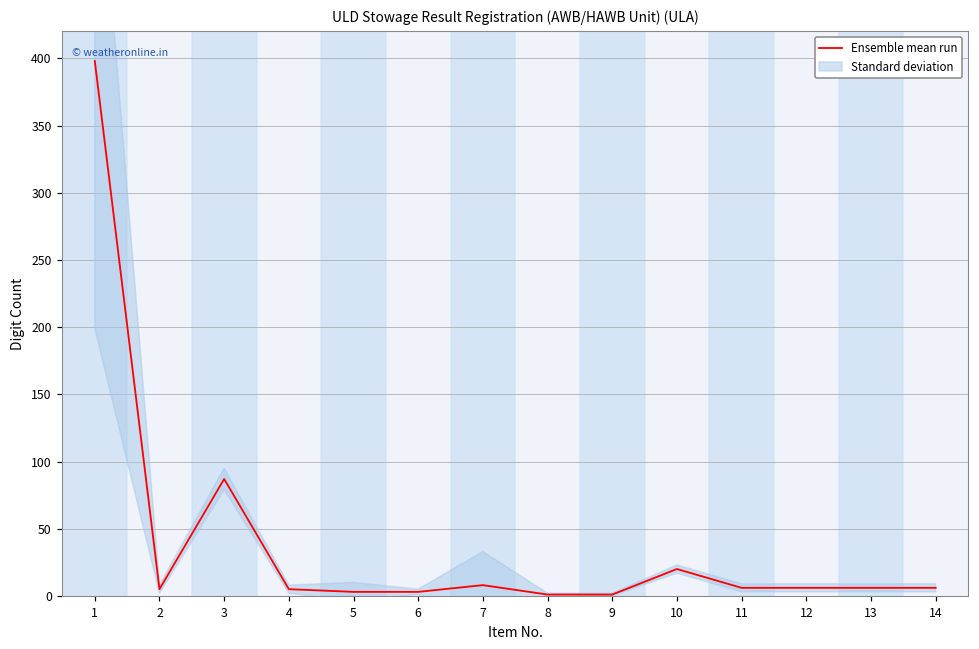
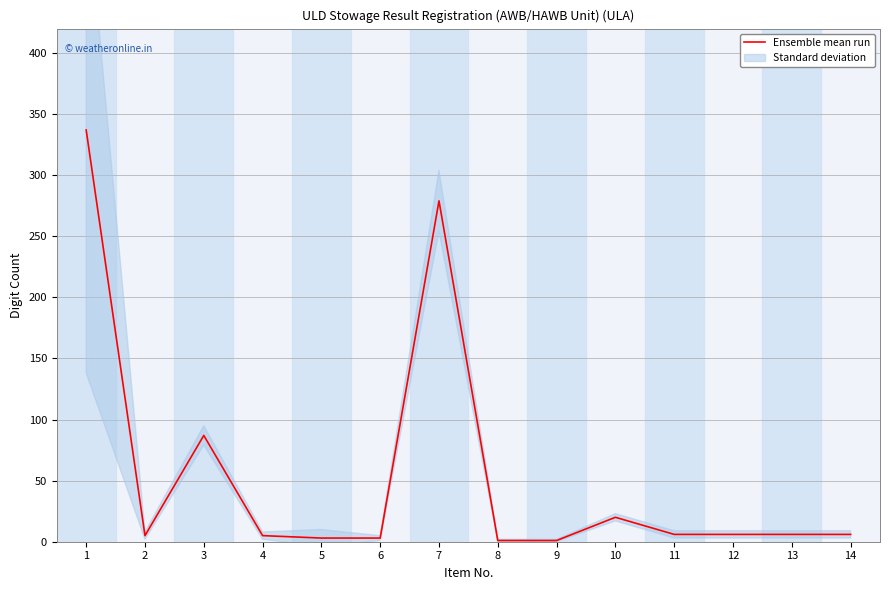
  {
    "Ensemble mean run": {
-     "1": 398,
+     "1": 337,
      "2": 5,
      "3": 87,
      "4": 5,
      "5": 3,
-     "7": 8,
+     "7": 279,
      "10": 20,
      "11": 6,
      "12": 6,
      "13": 6,
      "14": 6
    }
  }
